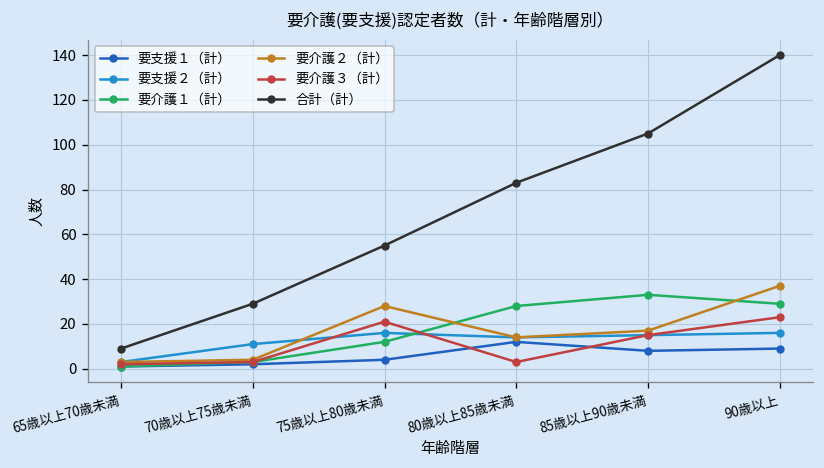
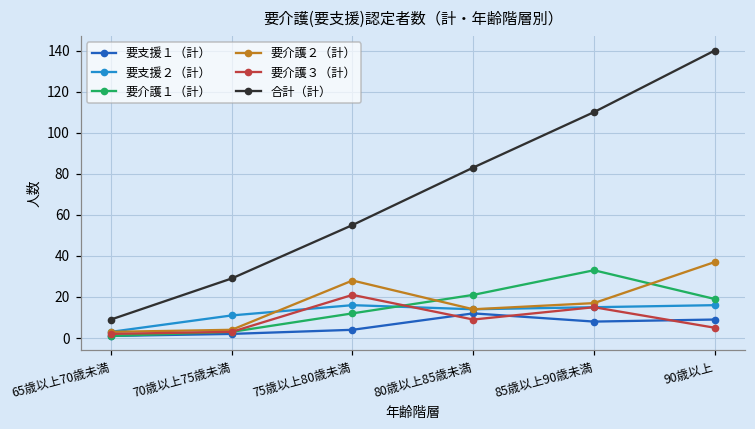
  {
    "要介護１（計）": {
      "75歳以上80歳未満": 12,
-     "80歳以上85歳未満": 28,
+     "80歳以上85歳未満": 21,
      "85歳以上90歳未満": 33,
-     "90歳以上": 29
+     "90歳以上": 19
    },
    "要介護２（計）": {
      "75歳以上80歳未満": 28,
      "85歳以上90歳未満": 17,
      "90歳以上": 37
    },
    "要介護３（計）": {
      "75歳以上80歳未満": 21,
-     "80歳以上85歳未満": 3,
-     "90歳以上": 23
+     "80歳以上85歳未満": 9,
+     "90歳以上": 5
    },
    "合計（計）": {
      "65歳以上70歳未満": 9,
      "70歳以上75歳未満": 29,
      "75歳以上80歳未満": 55,
      "80歳以上85歳未満": 83,
-     "85歳以上90歳未満": 105,
+     "85歳以上90歳未満": 110,
      "90歳以上": 140
    }
  }
